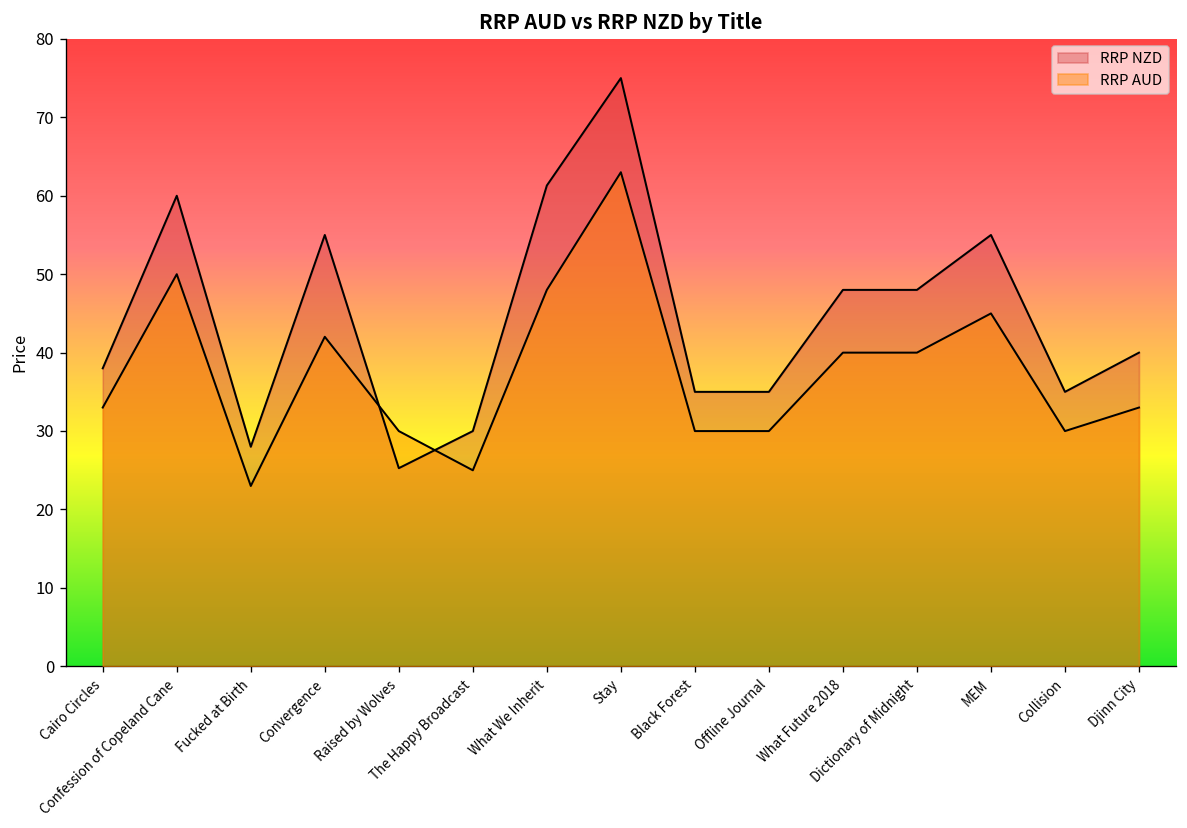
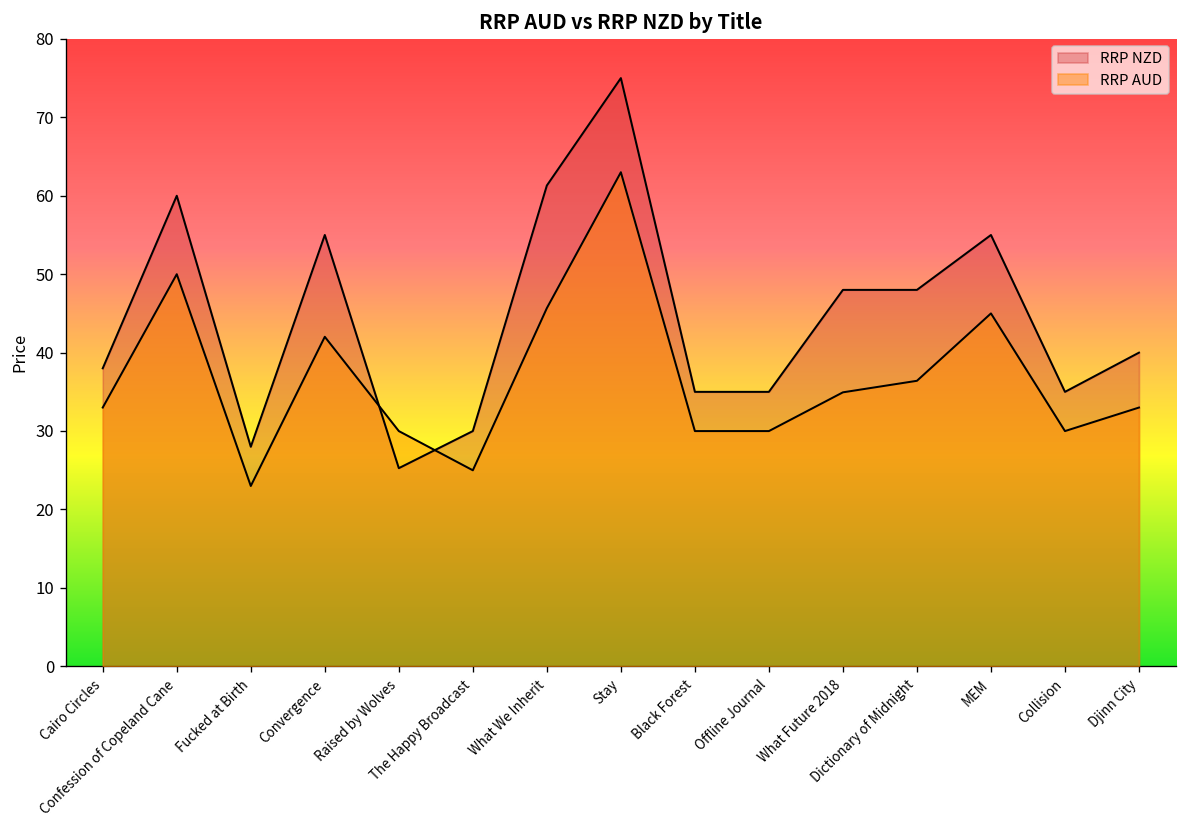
  {
    "RRP NZD": {
      "Cairo Circles": 38,
      "Confession of Copeland Cane": 60,
      "Fucked at Birth": 28,
      "Convergence": 55,
      "Raised by Wolves": 25,
      "The Happy Broadcast": 30,
      "What We Inherit": 61,
      "Stay": 75,
      "Black Forest": 35,
      "Offline Journal": 35,
      "What Future 2018": 48,
      "Dictionary of Midnight": 48,
      "MEM": 55,
      "Collision": 35,
      "Djinn City": 40
    },
    "RRP AUD": {
      "Cairo Circles": 33,
      "Confession of Copeland Cane": 50,
      "Fucked at Birth": 23,
      "Convergence": 42,
      "Raised by Wolves": 30,
      "The Happy Broadcast": 25,
-     "What We Inherit": 48,
+     "What We Inherit": 46,
      "Stay": 63,
      "Black Forest": 30,
      "Offline Journal": 30,
-     "What Future 2018": 40,
-     "Dictionary of Midnight": 40,
+     "What Future 2018": 35,
+     "Dictionary of Midnight": 36,
      "MEM": 45,
      "Collision": 30,
      "Djinn City": 33
    }
  }
